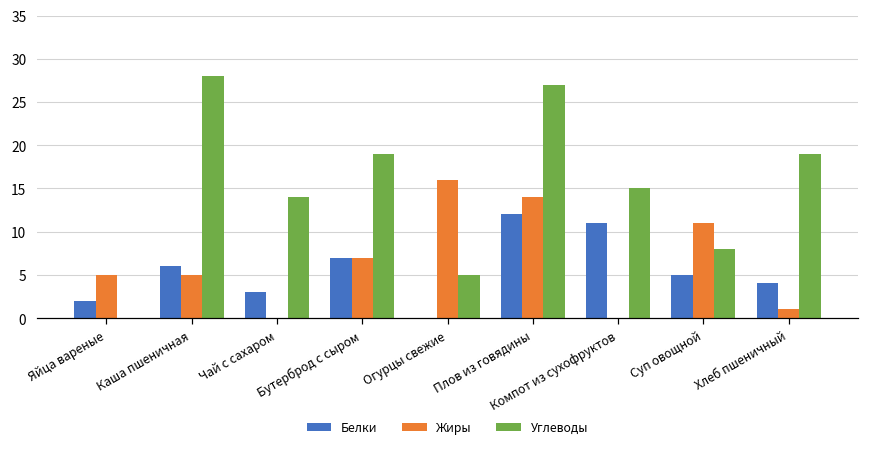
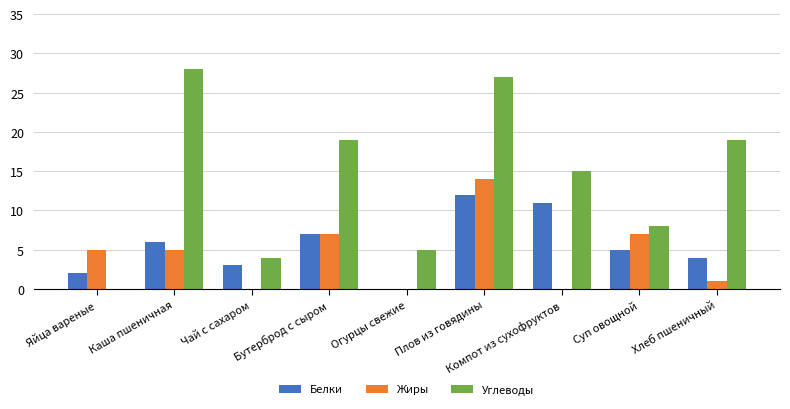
  {
    "Белки": {
      "Яйца вареные": 2,
      "Каша пшеничная": 6,
      "Чай с сахаром": 3,
      "Бутерброд с сыром": 7,
      "Огурцы свежие": 0,
      "Плов из говядины": 12,
      "Компот из сухофруктов": 11,
      "Суп овощной": 5,
      "Хлеб пшеничный": 4
    },
    "Жиры": {
      "Яйца вареные": 5,
      "Каша пшеничная": 5,
      "Чай с сахаром": 0,
      "Бутерброд с сыром": 7,
-     "Огурцы свежие": 16,
+     "Огурцы свежие": 0,
      "Плов из говядины": 14,
      "Компот из сухофруктов": 0,
-     "Суп овощной": 11,
+     "Суп овощной": 7,
      "Хлеб пшеничный": 1
    },
    "Углеводы": {
      "Яйца вареные": 0,
      "Каша пшеничная": 28,
-     "Чай с сахаром": 14,
+     "Чай с сахаром": 4,
      "Бутерброд с сыром": 19,
      "Огурцы свежие": 5,
      "Плов из говядины": 27,
      "Компот из сухофруктов": 15,
      "Суп овощной": 8,
      "Хлеб пшеничный": 19
    }
  }
